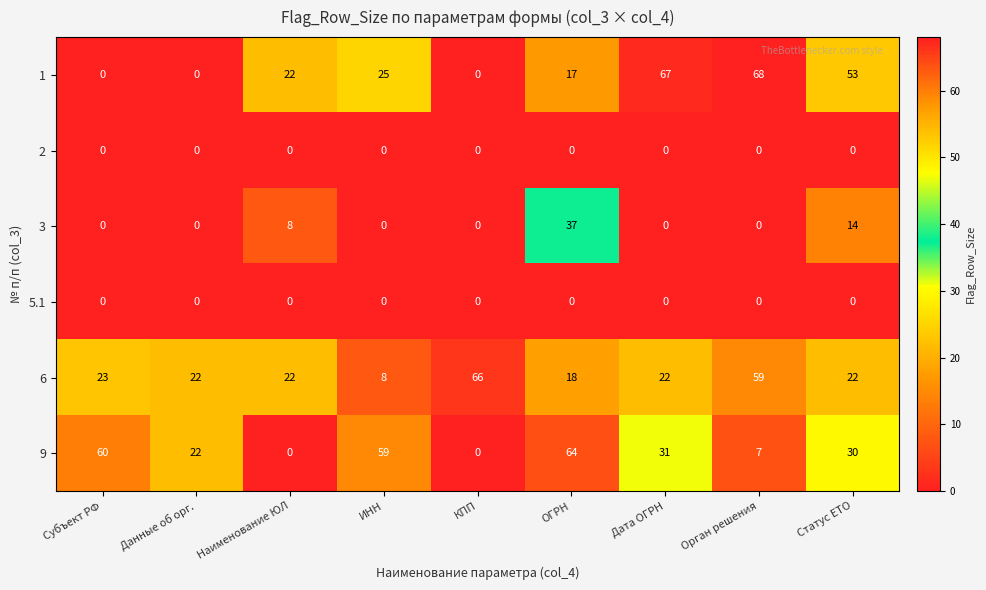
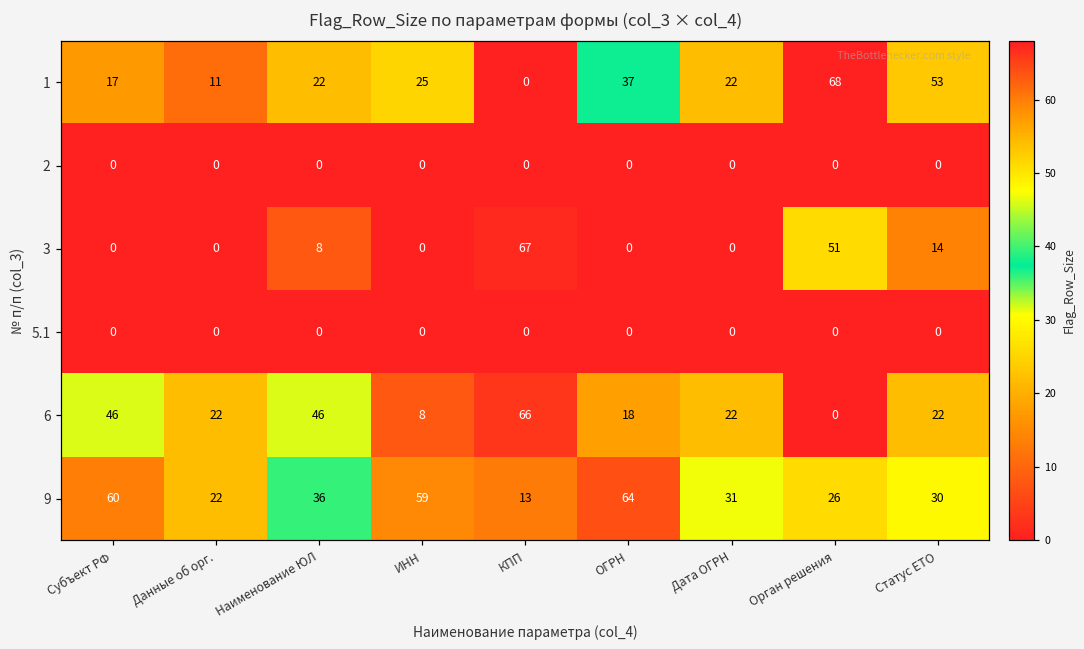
  {
    "1": {
-     "Субъект РФ": 0,
-     "Данные об орг.": 0,
+     "Субъект РФ": 17,
+     "Данные об орг.": 11,
      "Наименование ЮЛ": 22,
      "ИНН": 25,
      "КПП": 0,
-     "ОГРН": 17,
-     "Дата ОГРН": 67,
+     "ОГРН": 37,
+     "Дата ОГРН": 22,
      "Орган решения": 68
    },
    "2": {
      "Субъект РФ": 0,
      "Данные об орг.": 0,
      "Наименование ЮЛ": 0,
      "ИНН": 0,
      "КПП": 0,
      "ОГРН": 0,
      "Дата ОГРН": 0,
      "Орган решения": 0,
      "Статус ЕТО": 0
    },
    "3": {
      "Субъект РФ": 0,
      "Данные об орг.": 0,
      "Наименование ЮЛ": 8,
      "ИНН": 0,
-     "КПП": 0,
-     "ОГРН": 37,
+     "КПП": 67,
+     "ОГРН": 0,
      "Дата ОГРН": 0,
-     "Орган решения": 0,
+     "Орган решения": 51,
      "Статус ЕТО": 14
    },
    "5.1": {
      "Субъект РФ": 0,
      "Данные об орг.": 0,
      "Наименование ЮЛ": 0,
      "ИНН": 0,
      "КПП": 0,
      "ОГРН": 0,
      "Дата ОГРН": 0,
      "Орган решения": 0,
      "Статус ЕТО": 0
    },
    "6": {
-     "Субъект РФ": 23,
+     "Субъект РФ": 46,
      "Данные об орг.": 22,
-     "Наименование ЮЛ": 22,
+     "Наименование ЮЛ": 46,
      "ИНН": 8,
      "КПП": 66,
      "ОГРН": 18,
      "Дата ОГРН": 22,
-     "Орган решения": 59,
+     "Орган решения": 0,
      "Статус ЕТО": 22
    },
    "9": {
      "Субъект РФ": 60,
      "Данные об орг.": 22,
-     "Наименование ЮЛ": 0,
+     "Наименование ЮЛ": 36,
      "ИНН": 59,
-     "КПП": 0,
+     "КПП": 13,
      "ОГРН": 64,
      "Дата ОГРН": 31,
-     "Орган решения": 7,
+     "Орган решения": 26,
      "Статус ЕТО": 30
    }
  }
